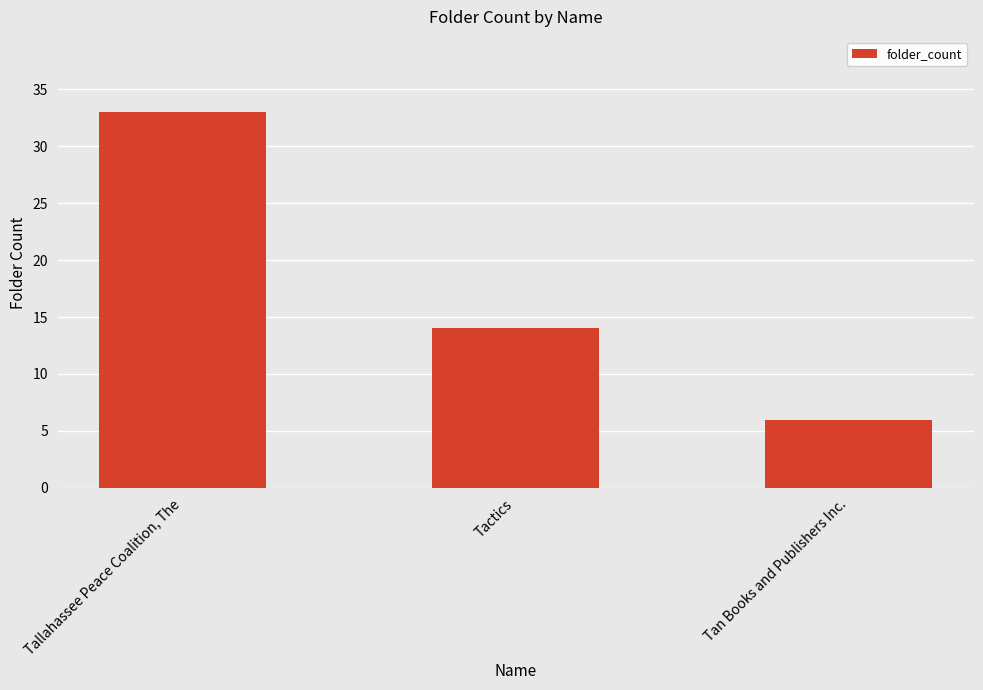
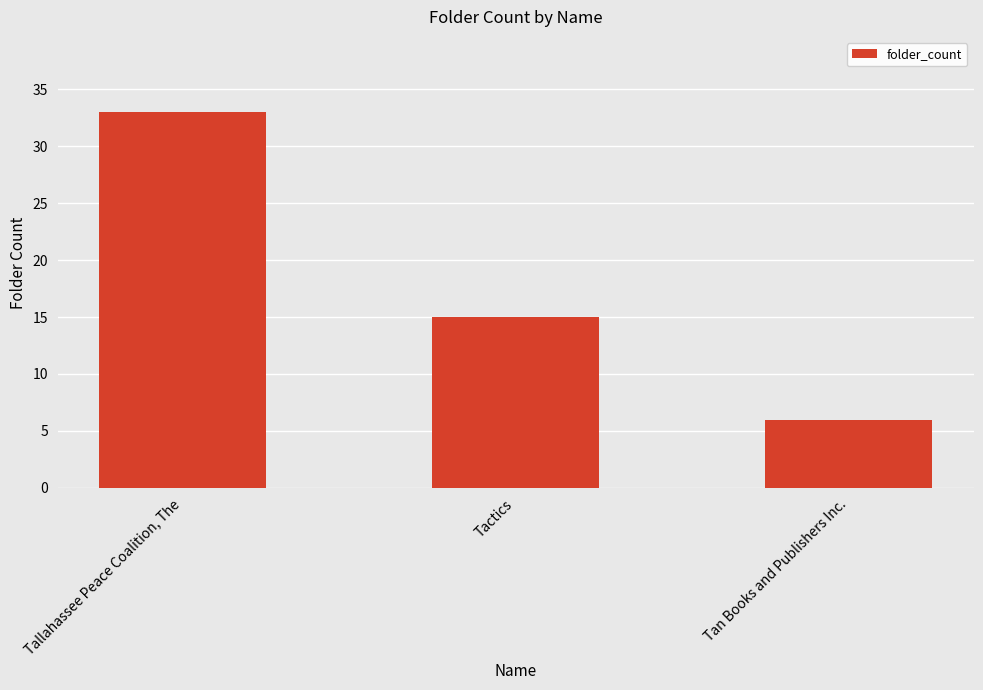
  {
    "Tallahassee Peace Coalition, The": 33,
-   "Tactics": 14,
+   "Tactics": 15,
    "Tan Books and Publishers Inc.": 6
  }
